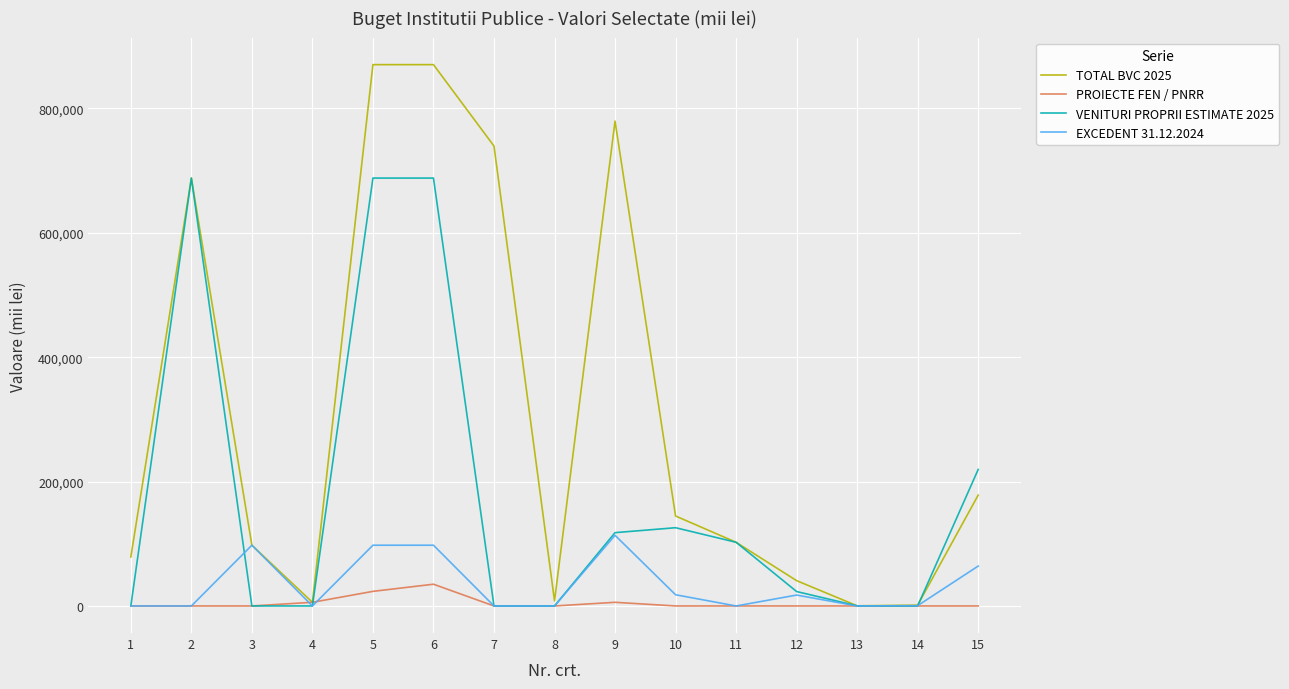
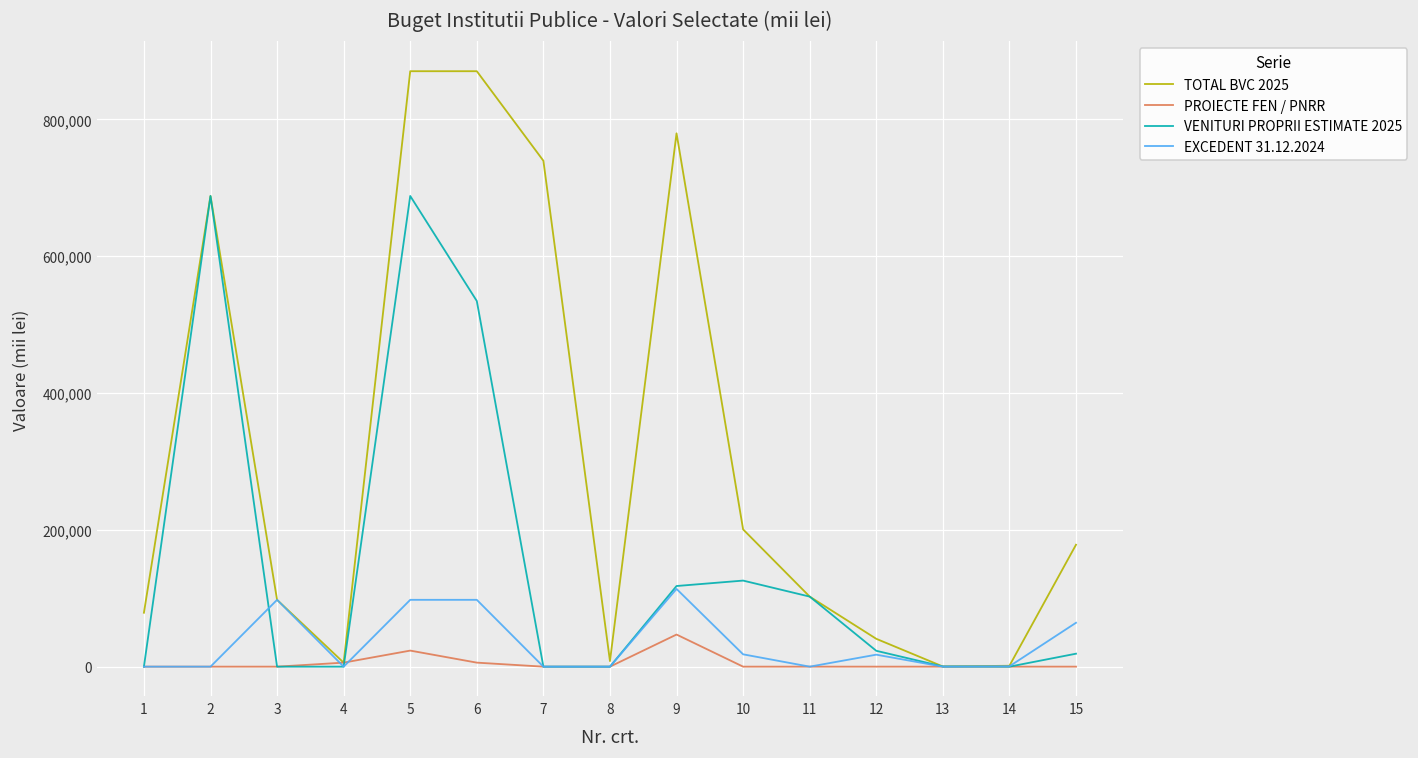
  {
    "TOTAL BVC 2025": {
      "1": "80,000",
      "5": "870,000",
      "6": "870,000",
      "7": "740,000",
      "8": "10,000",
      "9": "780,000",
-     "10": "140,000",
+     "10": "200,000",
      "12": "40,000",
      "15": "180,000"
    },
    "PROIECTE FEN / PNRR": {
      "5": "20,000",
-     "6": "30,000",
-     "9": "10,000",
+     "6": "10,000",
+     "9": "50,000",
      "10": "0",
      "12": "0",
      "15": "0"
    },
    "VENITURI PROPRII ESTIMATE 2025": {
      "5": "690,000",
-     "6": "690,000",
+     "6": "530,000",
      "9": "120,000",
      "10": "130,000",
      "12": "20,000",
-     "15": "220,000"
+     "15": "20,000"
    },
    "EXCEDENT 31.12.2024": {
      "5": "100,000",
      "6": "100,000",
      "9": "110,000",
      "10": "20,000",
      "12": "20,000",
      "15": "60,000"
    }
  }
